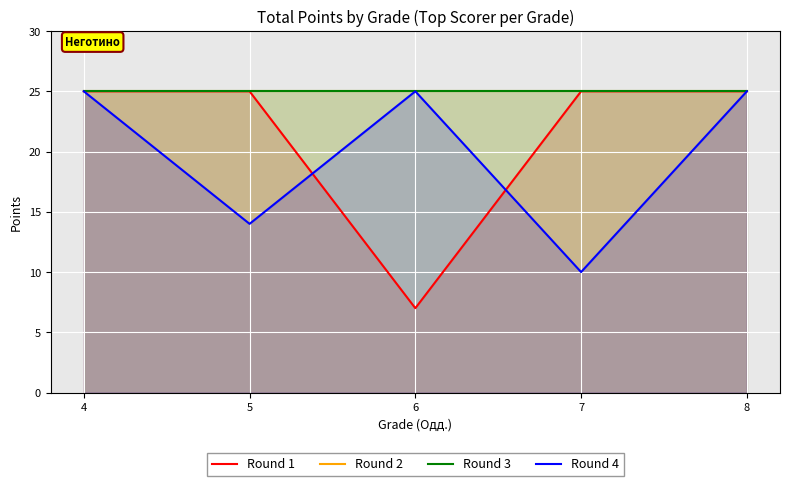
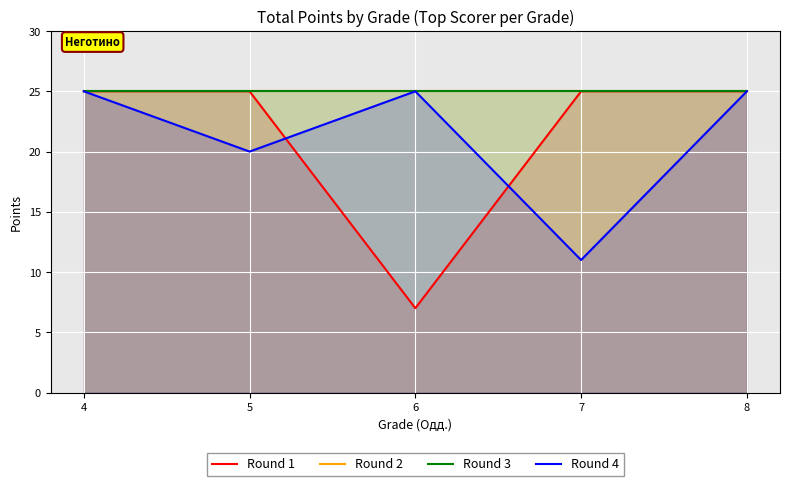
  {
    "Round 1": {
      "6": 7
    },
    "Round 4": {
-     "5": 14,
-     "7": 10
+     "5": 20,
+     "7": 11
    }
  }
